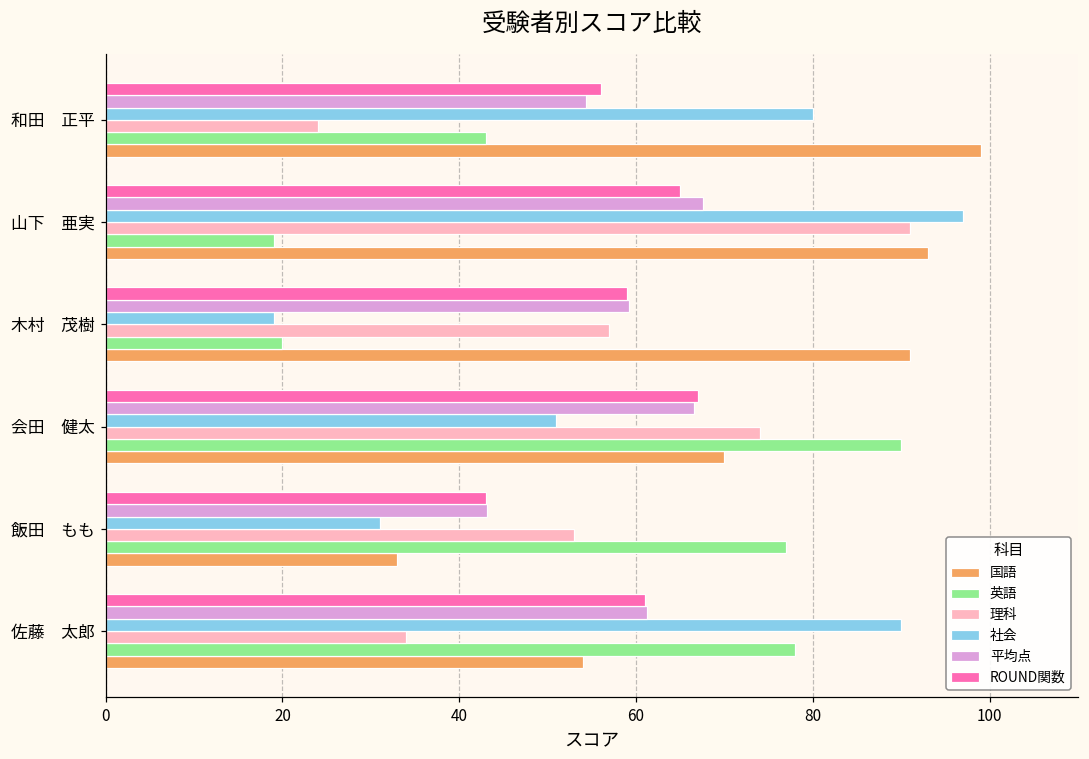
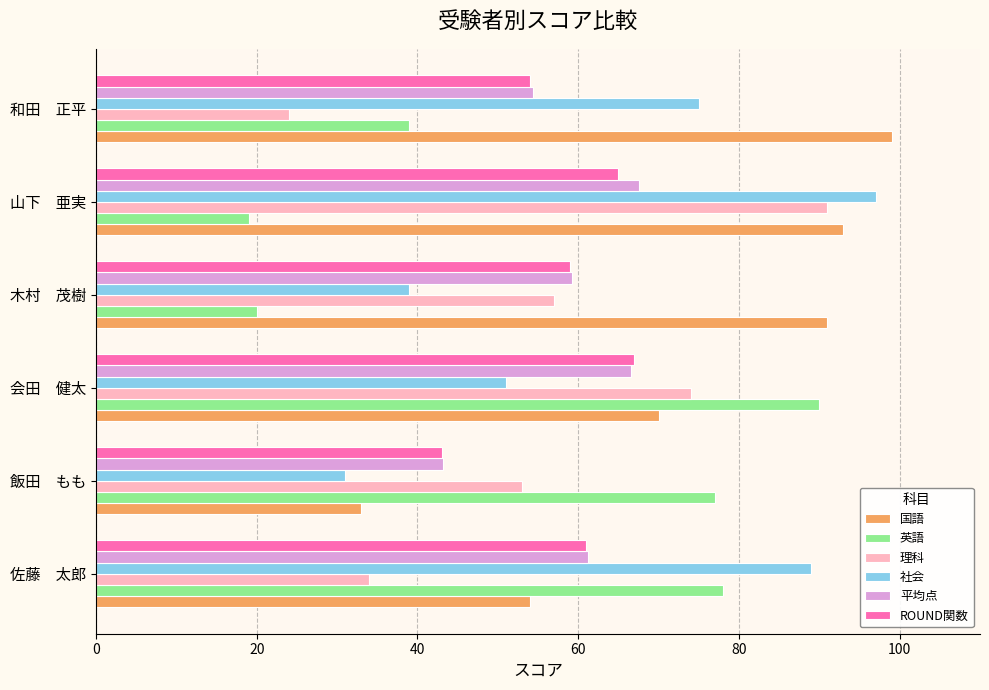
  {
    "国語": {
      "和田 正平": 99,
      "山下 亜実": 93,
      "木村 茂樹": 91,
      "会田 健太": 70,
      "飯田 もも": 33,
      "佐藤 太郎": 54
    },
    "英語": {
-     "和田 正平": 43,
+     "和田 正平": 39,
      "山下 亜実": 19,
      "木村 茂樹": 20,
      "会田 健太": 90,
      "飯田 もも": 77,
      "佐藤 太郎": 78
    },
    "社会": {
-     "和田 正平": 80,
+     "和田 正平": 75,
      "山下 亜実": 97,
-     "木村 茂樹": 19,
+     "木村 茂樹": 39,
      "会田 健太": 51,
      "飯田 もも": 31,
-     "佐藤 太郎": 90
+     "佐藤 太郎": 89
    },
    "ROUND関数": {
-     "和田 正平": 56,
+     "和田 正平": 54,
      "山下 亜実": 65,
      "木村 茂樹": 59,
      "会田 健太": 67,
      "飯田 もも": 43,
      "佐藤 太郎": 61
    }
  }
